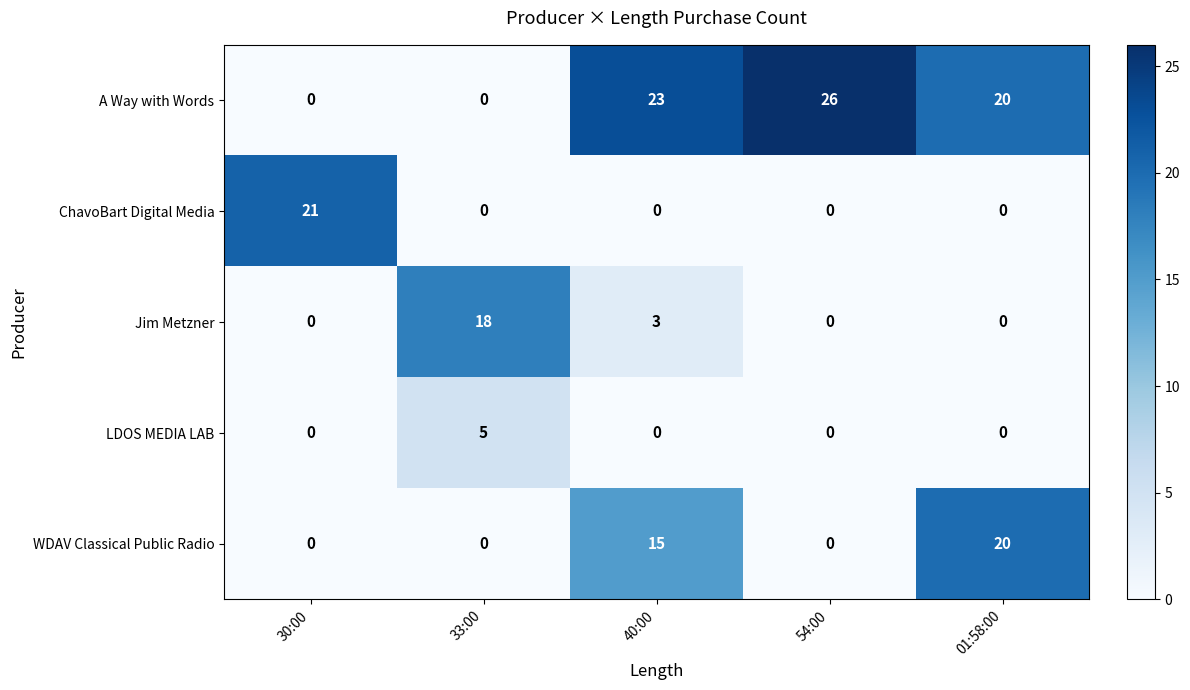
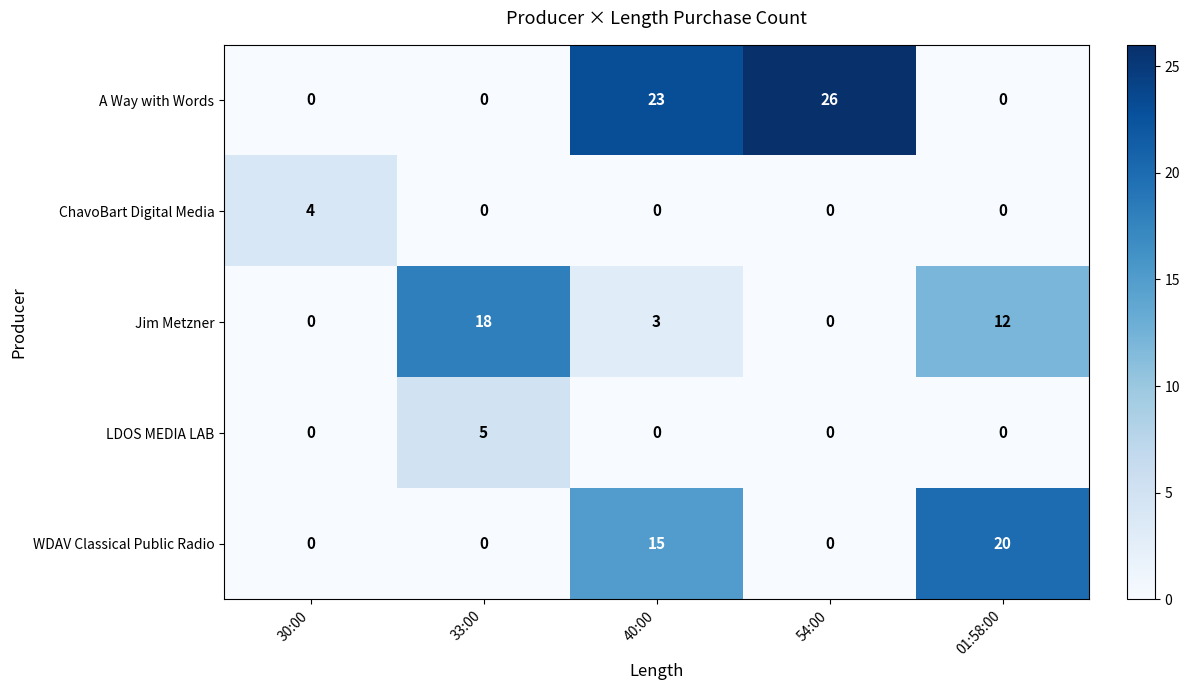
  {
    "A Way with Words": {
      "30:00": 0,
      "33:00": 0,
      "40:00": 23,
      "54:00": 26,
-     "01:58:00": 20
+     "01:58:00": 0
    },
    "ChavoBart Digital Media": {
-     "30:00": 21,
+     "30:00": 4,
      "33:00": 0,
      "40:00": 0,
      "54:00": 0,
      "01:58:00": 0
    },
    "Jim Metzner": {
      "30:00": 0,
      "33:00": 18,
      "40:00": 3,
      "54:00": 0,
-     "01:58:00": 0
+     "01:58:00": 12
    },
    "LDOS MEDIA LAB": {
      "30:00": 0,
      "33:00": 5,
      "40:00": 0,
      "54:00": 0,
      "01:58:00": 0
    },
    "WDAV Classical Public Radio": {
      "30:00": 0,
      "33:00": 0,
      "40:00": 15,
      "54:00": 0,
      "01:58:00": 20
    }
  }
